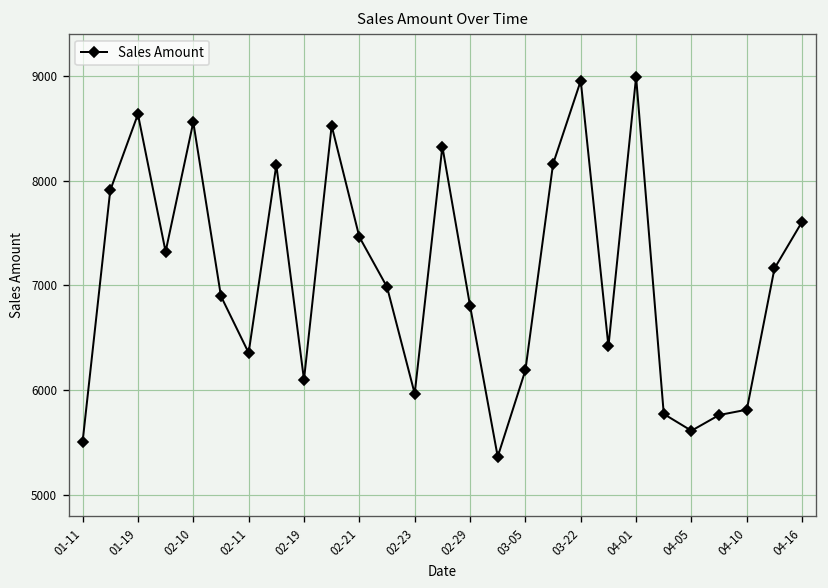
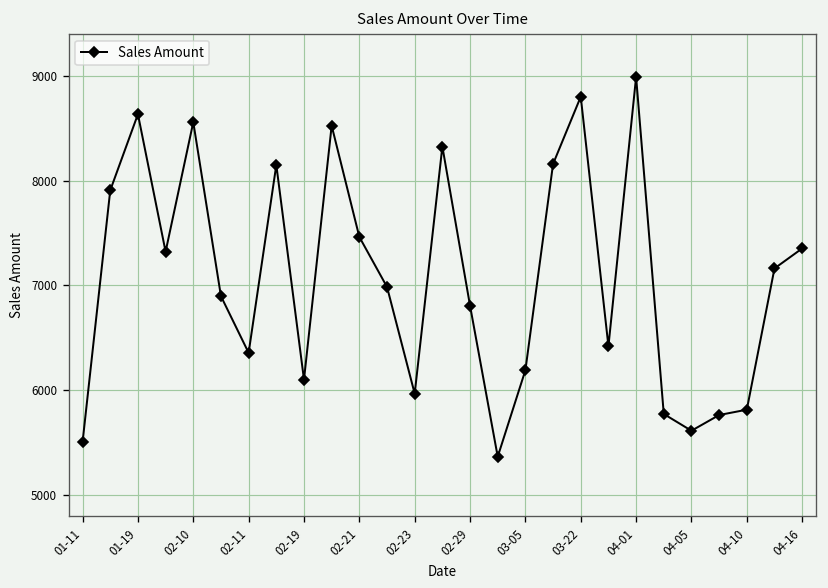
  {
    "01-11": 5500,
    "01-19": 8600,
    "02-10": 8600,
    "02-11": 6400,
    "02-19": 6100,
    "02-21": 7500,
    "02-23": 6000,
    "02-29": 6800,
    "03-05": 6200,
-   "03-22": 9000,
+   "03-22": 8800,
    "04-01": 9000,
    "04-05": 5600,
    "04-10": 5800,
-   "04-16": 7600
+   "04-16": 7400
  }
